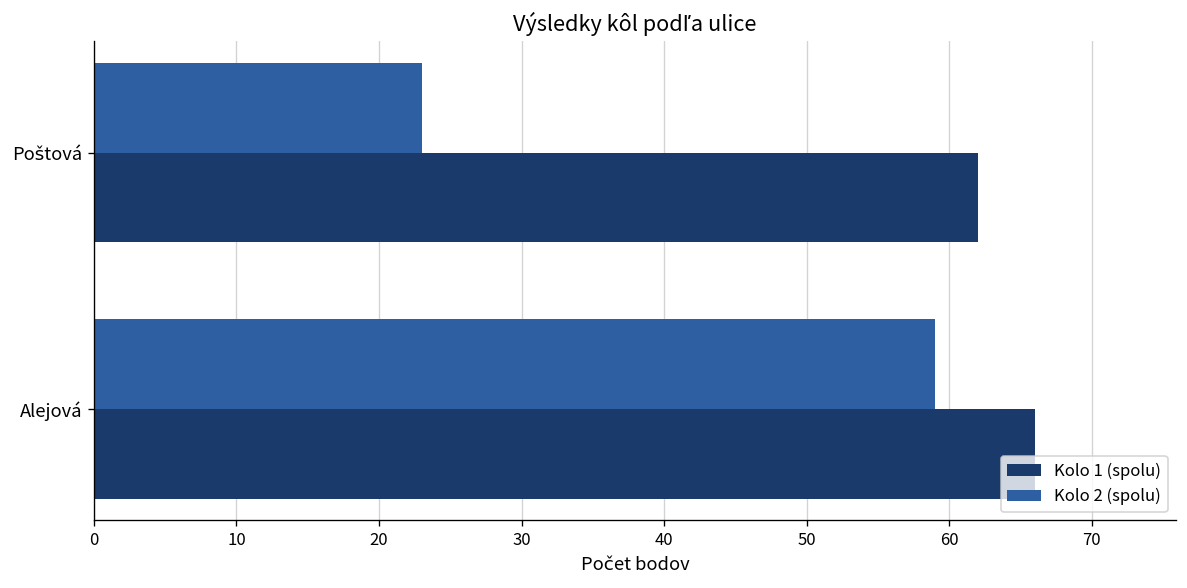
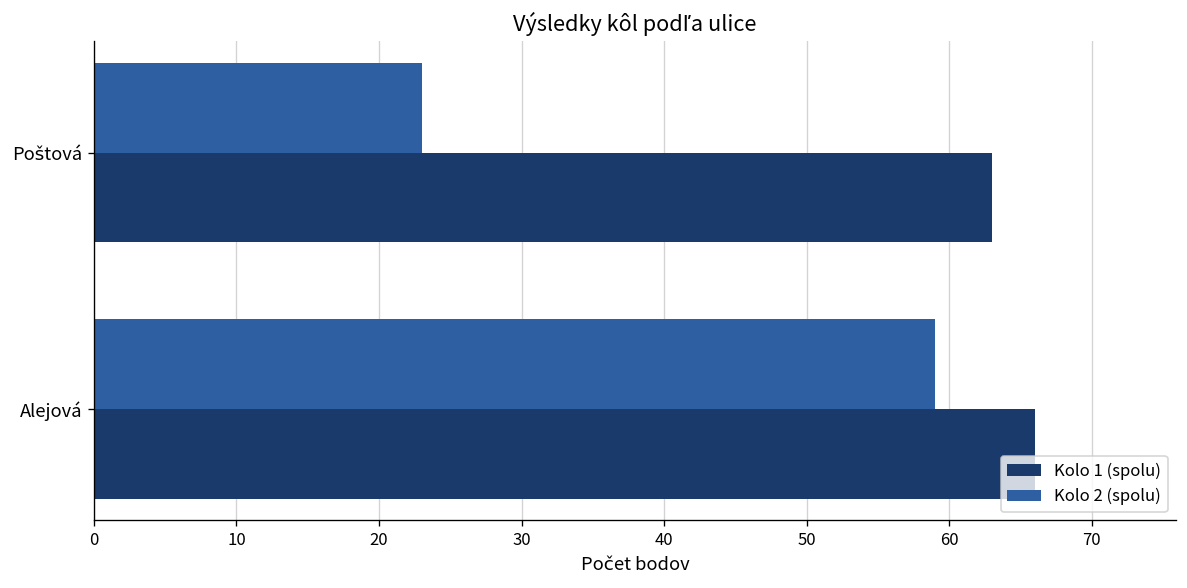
  {
    "Kolo 1 (spolu)": {
-     "Poštová": 62,
+     "Poštová": 63,
      "Alejová": 66
    },
    "Kolo 2 (spolu)": {
      "Poštová": 23,
      "Alejová": 59
    }
  }
